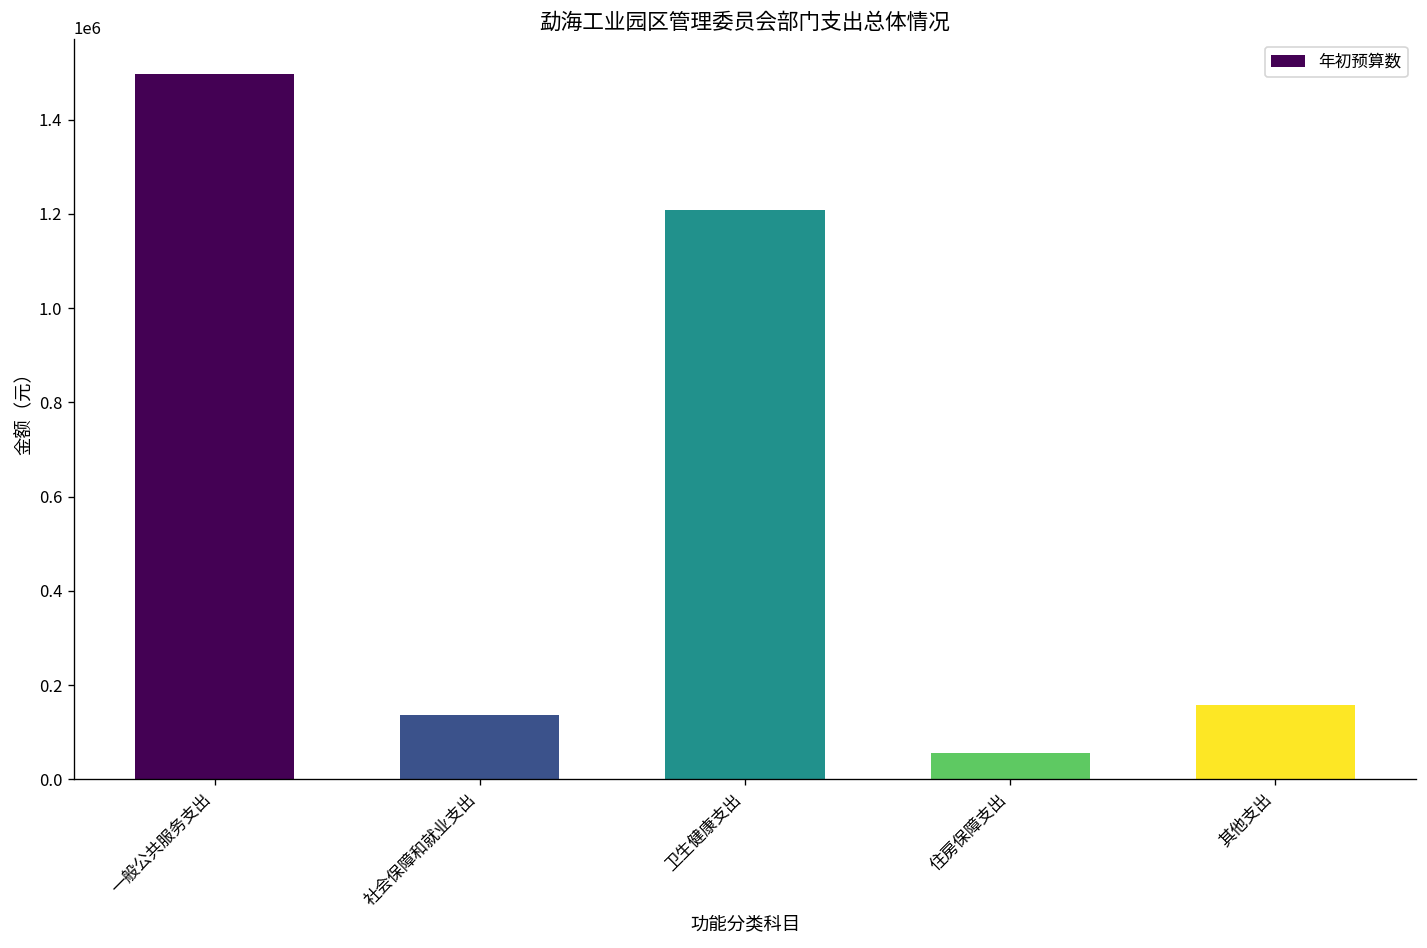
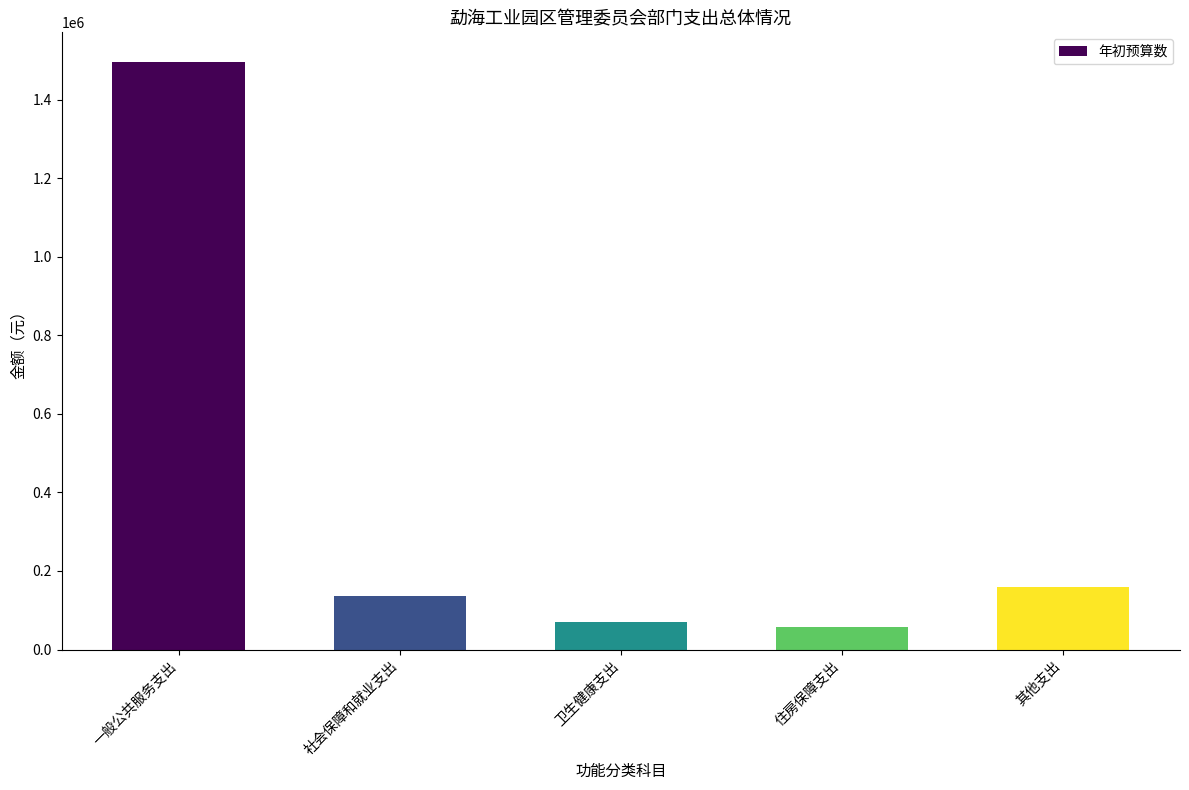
  {
    "一般公共服务支出": 1500000,
    "社会保障和就业支出": 140000,
-   "卫生健康支出": 1210000,
+   "卫生健康支出": 70000,
    "住房保障支出": 60000,
    "其他支出": 160000
  }
